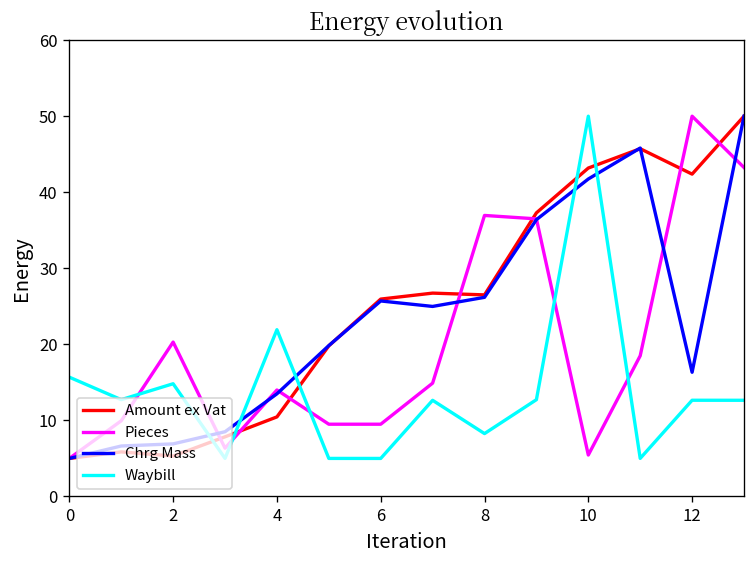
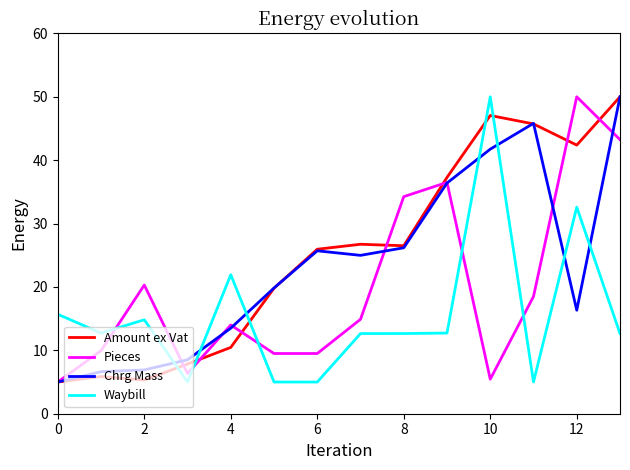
  {
    "Amount ex Vat": {
      "4": 10,
-     "10": 43,
+     "10": 47,
      "12": 42
    },
    "Pieces": {
      "2": 20,
      "4": 14,
      "6": 10,
-     "8": 37,
+     "8": 34,
      "10": 5,
      "12": 50
    },
    "Chrg Mass": {
      "4": 13,
      "10": 42,
      "12": 16
    },
    "Waybill": {
      "0": 16,
      "2": 15,
      "4": 22,
      "6": 5,
-     "8": 8,
+     "8": 13,
      "10": 50,
-     "12": 13
+     "12": 33
    }
  }
